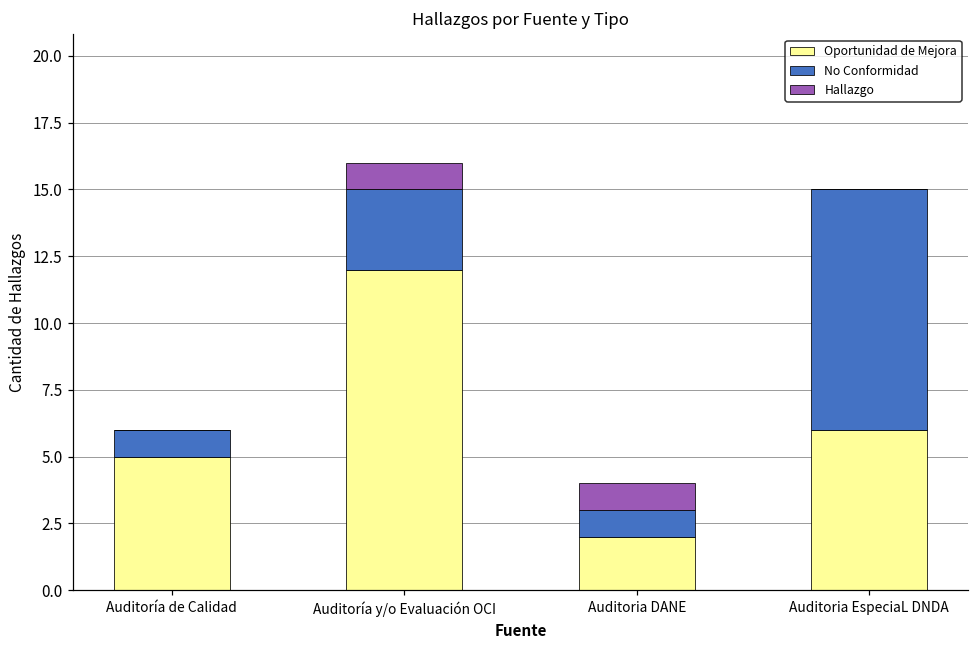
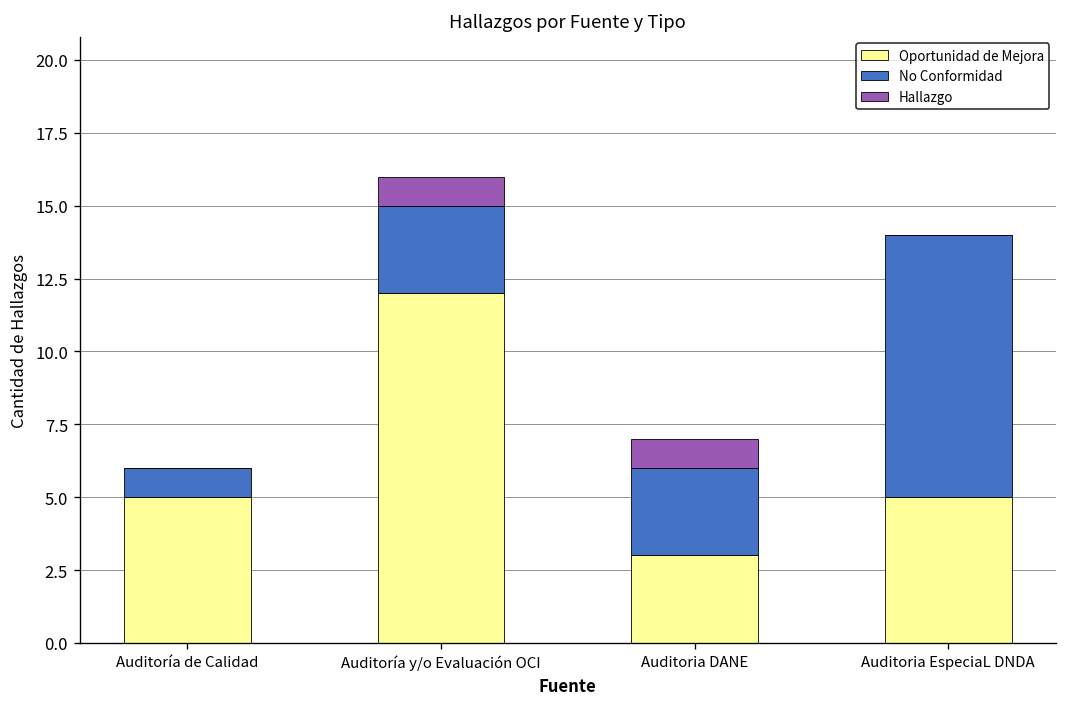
  {
    "Oportunidad de Mejora": {
      "Auditoría de Calidad": 5,
      "Auditoría y/o Evaluación OCI": 12,
-     "Auditoria DANE": 2,
-     "Auditoria EspeciaL DNDA": 6
+     "Auditoria DANE": 3,
+     "Auditoria EspeciaL DNDA": 5
    },
    "No Conformidad": {
      "Auditoría de Calidad": 1,
      "Auditoría y/o Evaluación OCI": 3,
-     "Auditoria DANE": 1,
+     "Auditoria DANE": 3,
      "Auditoria EspeciaL DNDA": 9
    },
    "Hallazgo": {
      "Auditoría de Calidad": 0,
      "Auditoría y/o Evaluación OCI": 1,
      "Auditoria DANE": 1,
      "Auditoria EspeciaL DNDA": 0
    }
  }
